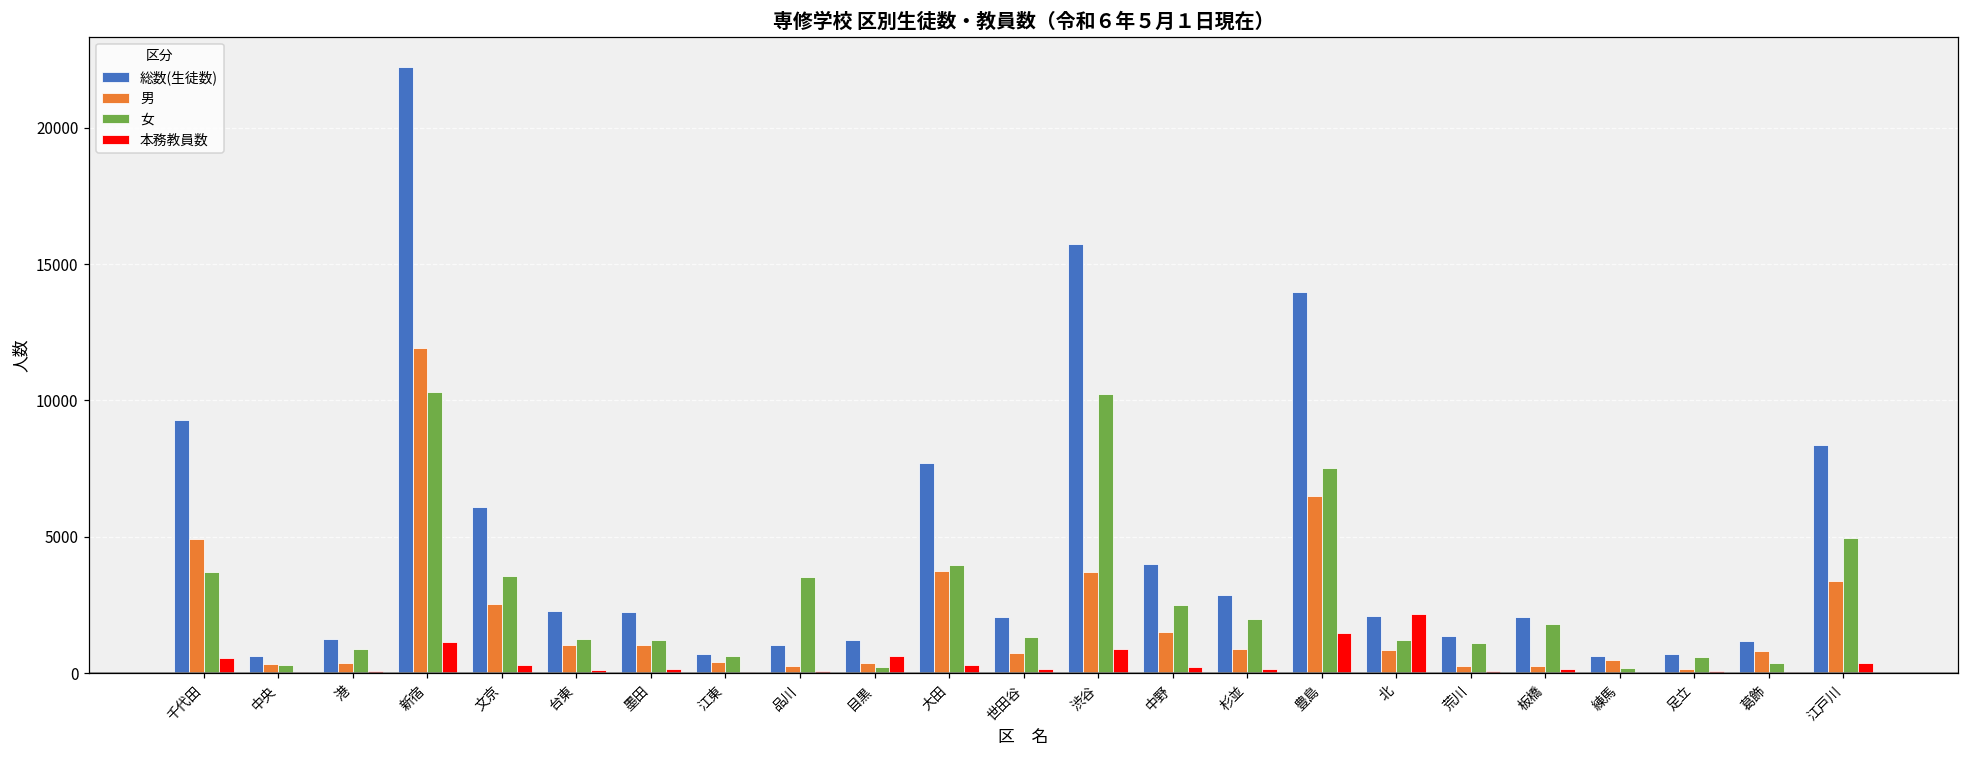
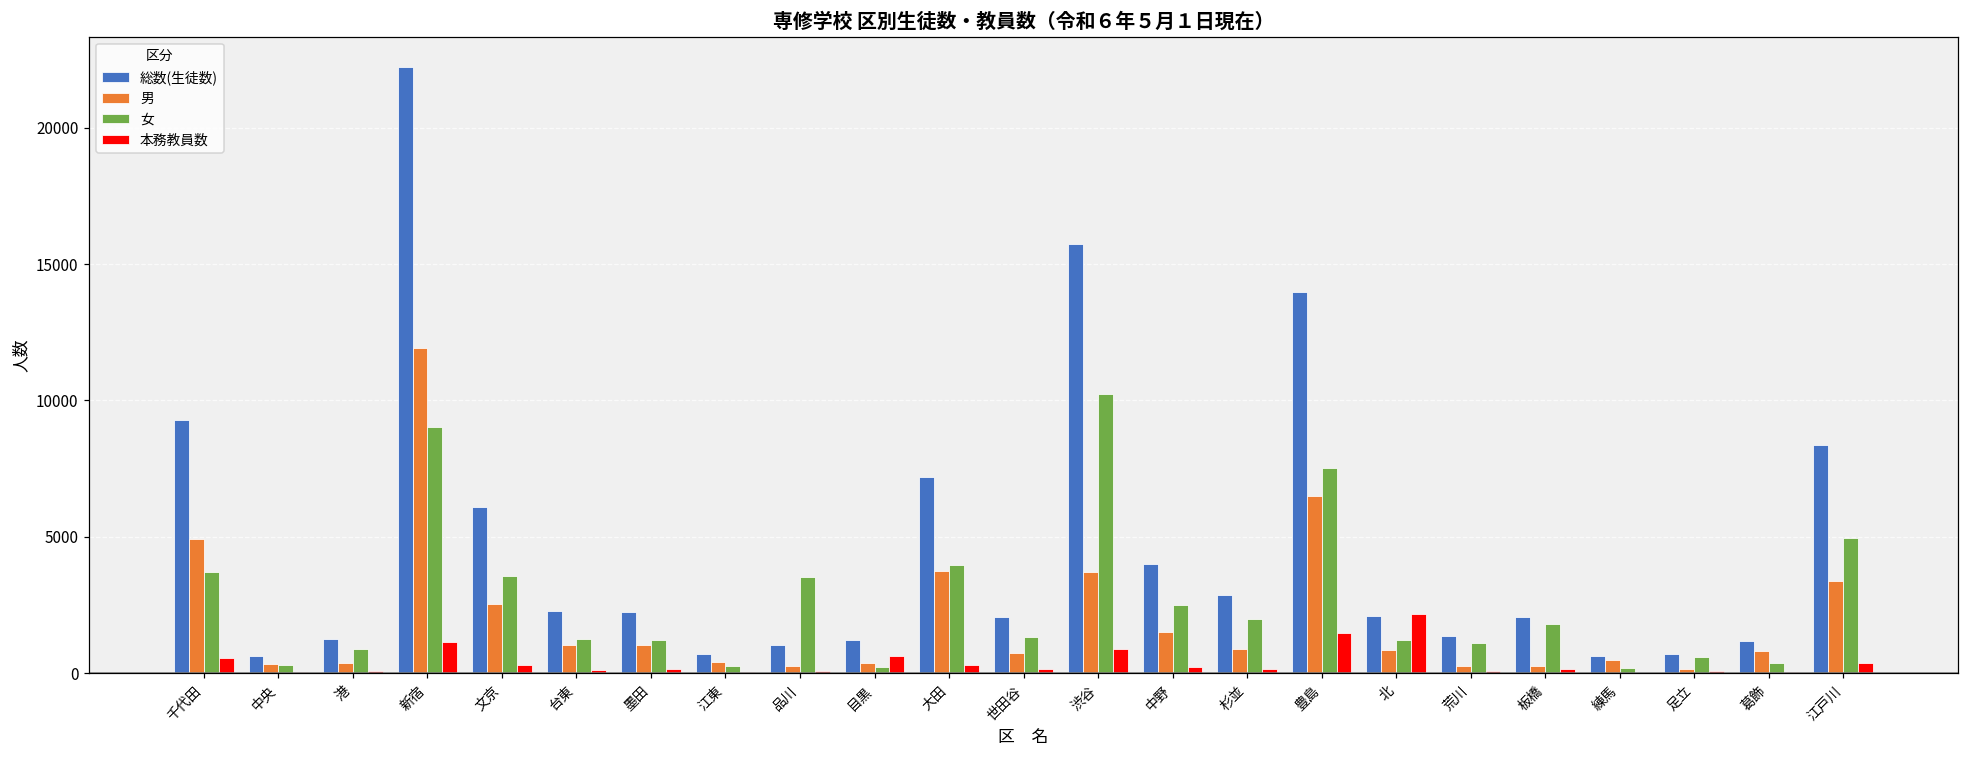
  {
    "総数(生徒数)": {
      "千代田": 9300,
      "中央": 600,
      "港": 1300,
      "新宿": 22200,
      "文京": 6100,
      "台東": 2300,
      "墨田": 2200,
      "江東": 700,
      "品川": 1000,
      "目黒": 1200,
-     "大田": 7700,
+     "大田": 7200,
      "世田谷": 2100,
      "渋谷": 15700,
      "中野": 4000,
      "杉並": 2900,
      "豊島": 14000,
      "北": 2100,
      "荒川": 1400,
      "板橋": 2100,
      "練馬": 600,
      "足立": 700,
      "葛飾": 1200,
      "江戸川": 8400
    },
    "男": {
      "千代田": 4900,
      "中央": 400,
      "港": 400,
      "新宿": 11900,
      "文京": 2500,
      "台東": 1000,
      "墨田": 1000,
      "江東": 400,
      "品川": 300,
      "目黒": 400,
      "大田": 3700,
      "世田谷": 700,
      "渋谷": 3700,
      "中野": 1500,
      "杉並": 900,
      "豊島": 6500,
      "北": 900,
      "荒川": 200,
      "板橋": 300,
      "練馬": 500,
      "足立": 100,
      "葛飾": 800,
      "江戸川": 3400
    },
    "女": {
      "千代田": 3700,
      "中央": 300,
      "港": 900,
-     "新宿": 10300,
+     "新宿": 9000,
      "文京": 3600,
      "台東": 1200,
      "墨田": 1200,
-     "江東": 600,
+     "江東": 300,
      "品川": 3500,
      "目黒": 200,
      "大田": 4000,
      "世田谷": 1300,
      "渋谷": 10200,
      "中野": 2500,
      "杉並": 2000,
      "豊島": 7500,
      "北": 1200,
      "荒川": 1100,
      "板橋": 1800,
      "練馬": 200,
      "足立": 600,
      "葛飾": 400,
      "江戸川": 5000
    },
    "本務教員数": {
      "千代田": 500,
      "新宿": 1100,
      "文京": 300,
      "台東": 100,
      "墨田": 200,
      "目黒": 600,
      "大田": 300,
      "世田谷": 200,
      "渋谷": 900,
      "中野": 200,
      "杉並": 100,
      "豊島": 1500,
      "北": 2200,
      "板橋": 100,
      "江戸川": 400
    }
  }
